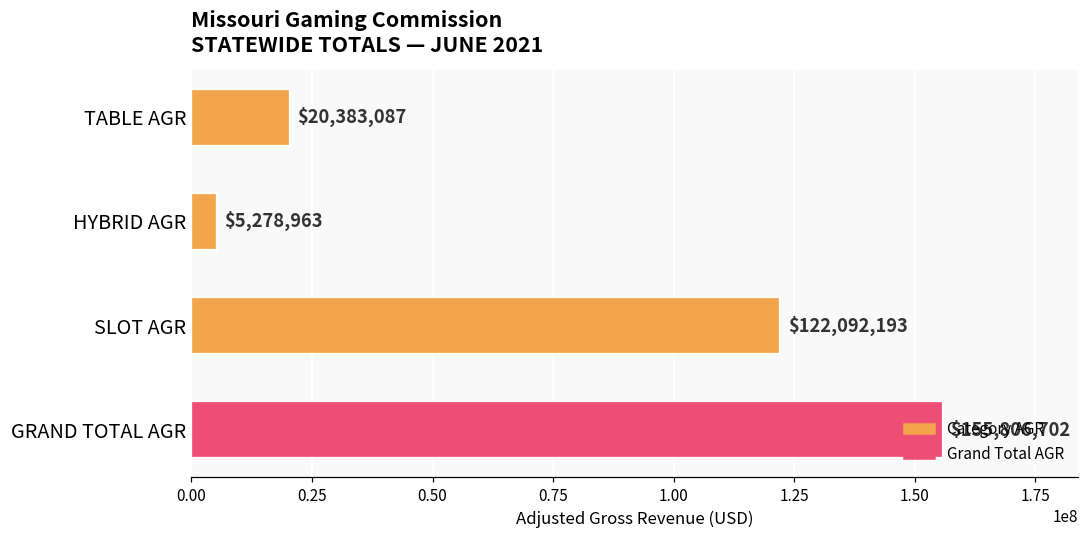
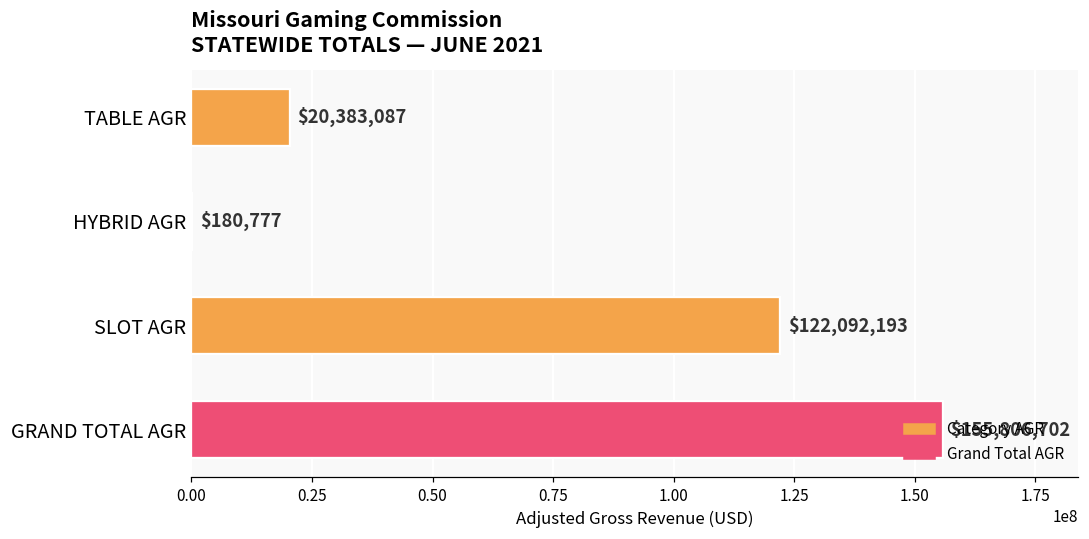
  {
    "TABLE AGR": "$20,383,087",
-   "HYBRID AGR": "$5,278,963",
+   "HYBRID AGR": "$180,777",
    "SLOT AGR": "$122,092,193",
    "GRAND TOTAL AGR": "$155,806,702"
  }
